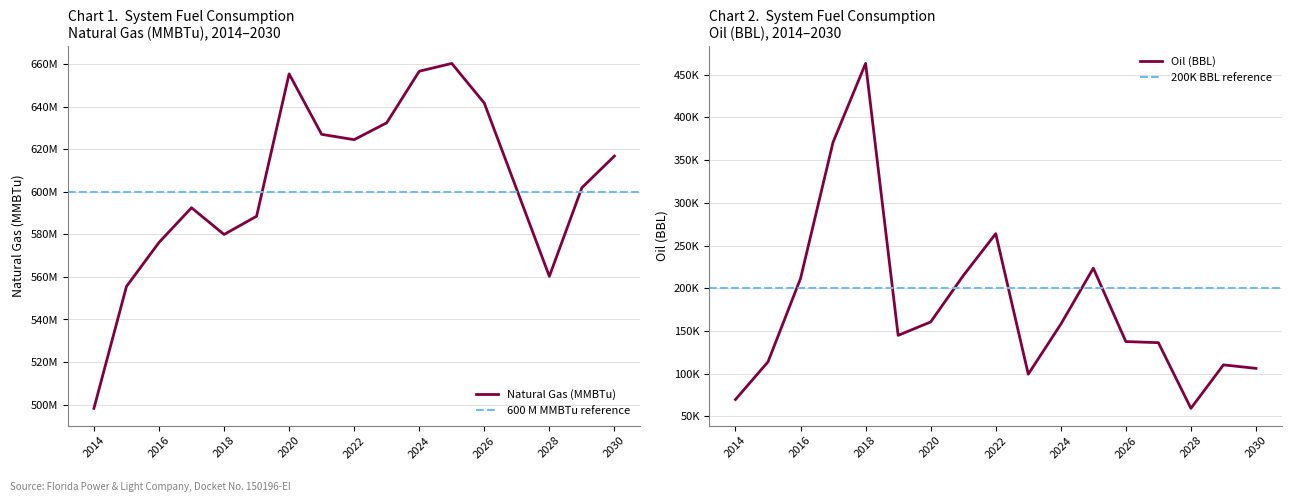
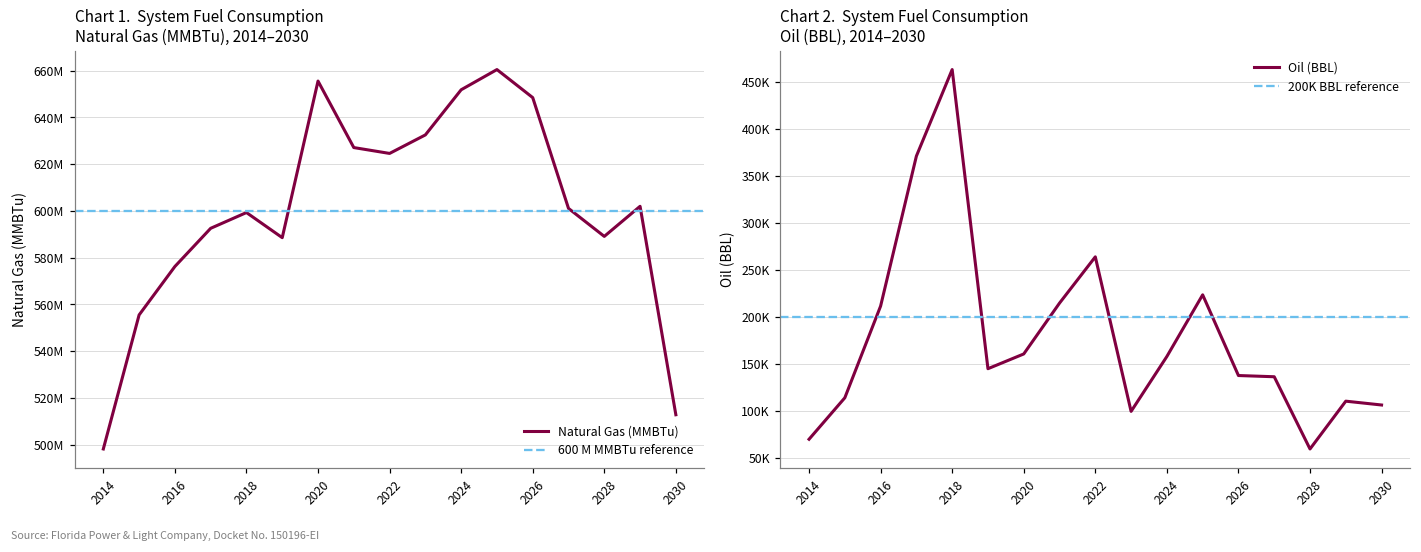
  {
    "Chart 1. System Fuel Consumption Natural Gas (MMBTu), 2014–2030": {
      "2014": 498000000,
      "2016": 576000000,
-     "2018": 580000000,
+     "2018": 599000000,
      "2020": 655000000,
      "2022": 625000000,
-     "2024": 657000000,
-     "2026": 642000000,
-     "2028": 560000000,
-     "2030": 617000000
+     "2024": 652000000,
+     "2026": 648000000,
+     "2028": 589000000,
+     "2030": 513000000
    },
    "Chart 2. System Fuel Consumption Oil (BBL), 2014–2030": {
      "2014": 70000,
      "2016": 210000,
      "2018": 460000,
      "2020": 160000,
      "2022": 260000,
      "2024": 160000,
      "2026": 140000,
      "2028": 60000,
      "2030": 110000
    }
  }
